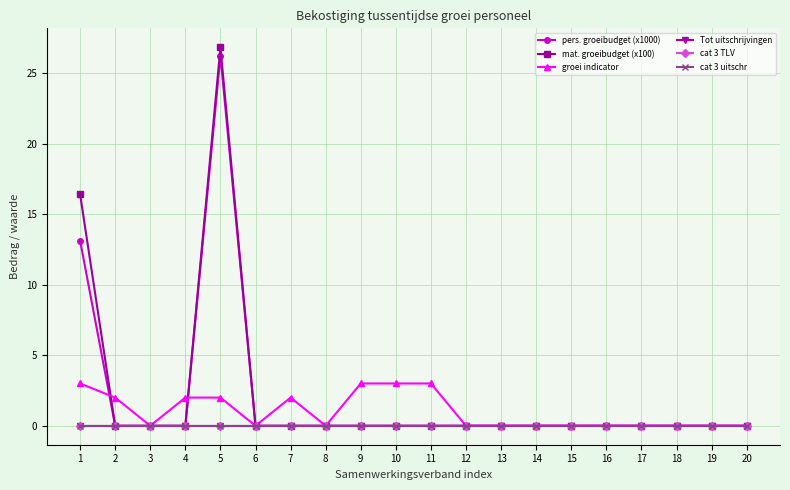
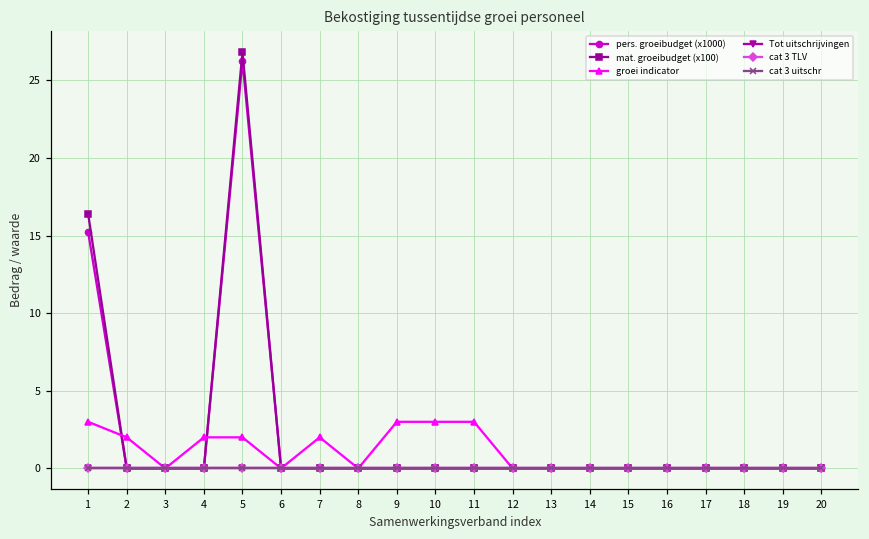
  {
    "pers. groeibudget (x1000)": {
-     "1": 13.1,
+     "1": 15.2,
      "5": 26.2
    },
    "mat. groeibudget (x100)": {
      "1": 16.4,
      "5": 26.8
    },
    "groei indicator": {
      "1": 3.0,
      "2": 2.0,
      "4": 2.0,
      "5": 2.0,
      "7": 2.0,
      "9": 3.0,
      "10": 3.0,
      "11": 3.0
    },
    "cat 3 uitschr": {
      "1": 0.0,
      "5": 0.0
    }
  }
